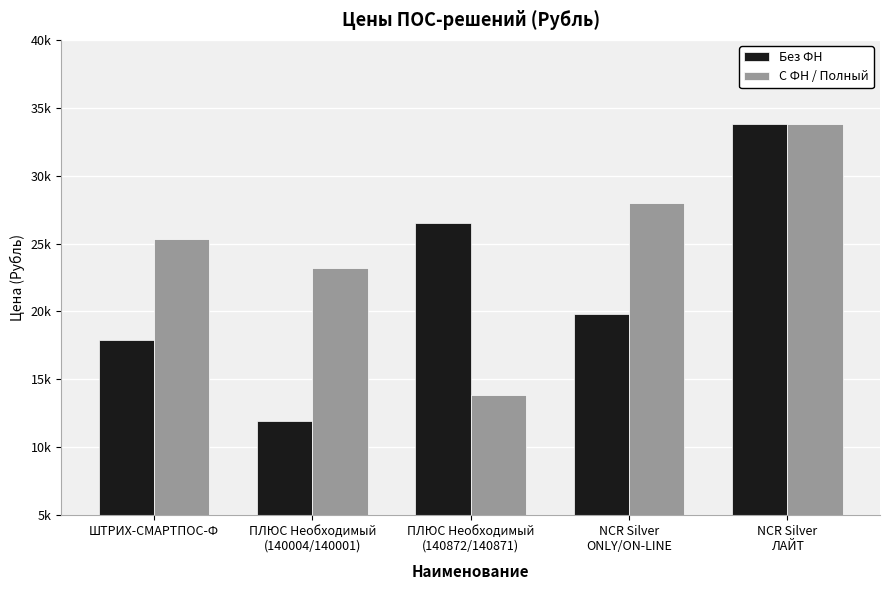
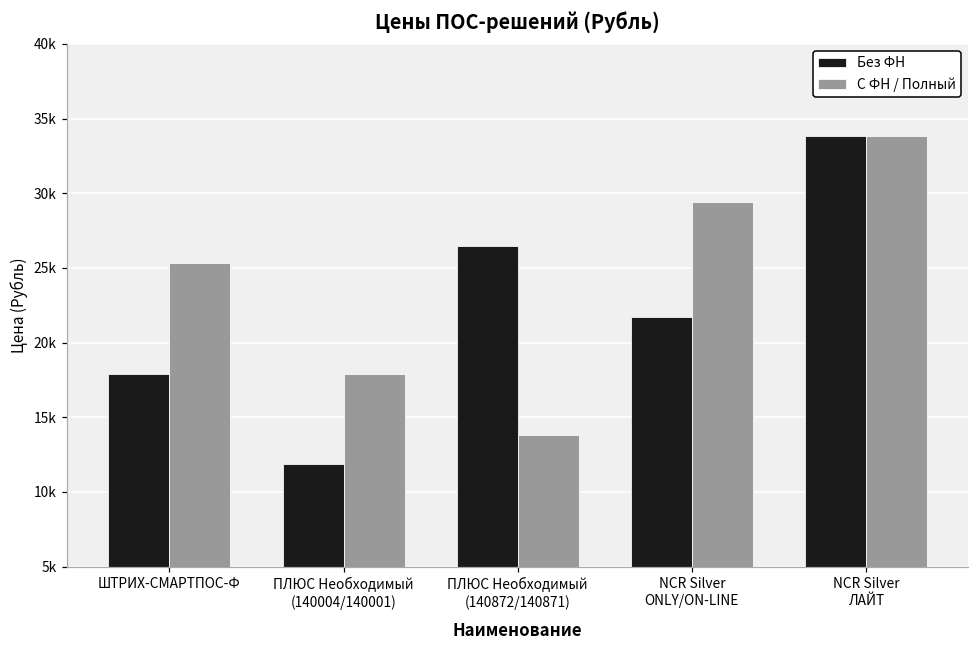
  {
    "Без ФН": {
      "ШТРИХ-СМАРТПОС-Ф": 17900,
      "ПЛЮС Необходимый (140004/140001)": 11900,
      "ПЛЮС Необходимый (140872/140871)": 26500,
-     "NCR Silver ONLY/ON-LINE": 19800,
+     "NCR Silver ONLY/ON-LINE": 21700,
      "NCR Silver ЛАЙТ": 33800
    },
    "С ФН / Полный": {
      "ШТРИХ-СМАРТПОС-Ф": 25400,
-     "ПЛЮС Необходимый (140004/140001)": 23200,
+     "ПЛЮС Необходимый (140004/140001)": 17900,
      "ПЛЮС Необходимый (140872/140871)": 13800,
-     "NCR Silver ONLY/ON-LINE": 28000,
+     "NCR Silver ONLY/ON-LINE": 29400,
      "NCR Silver ЛАЙТ": 33800
    }
  }
